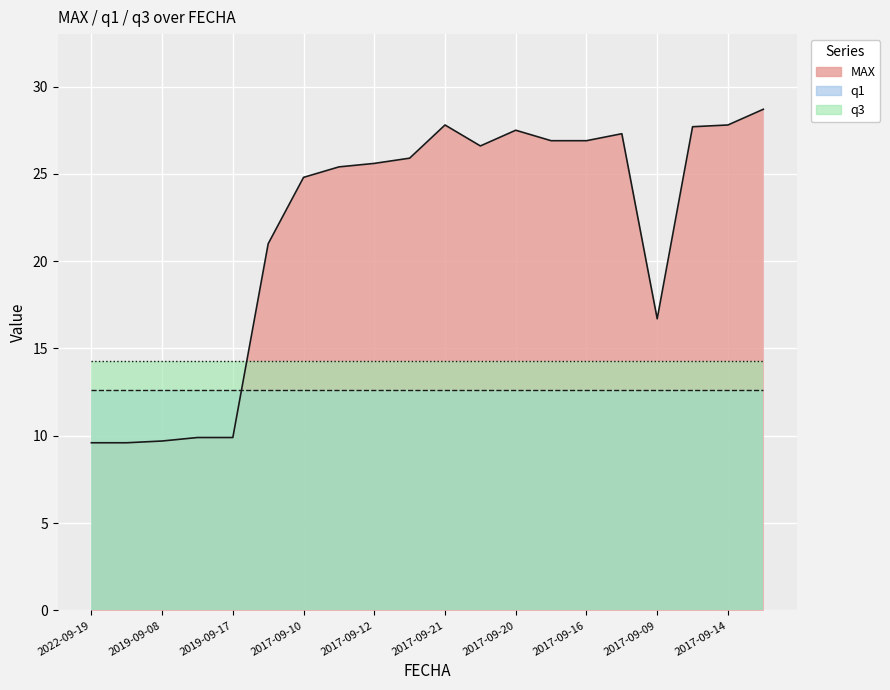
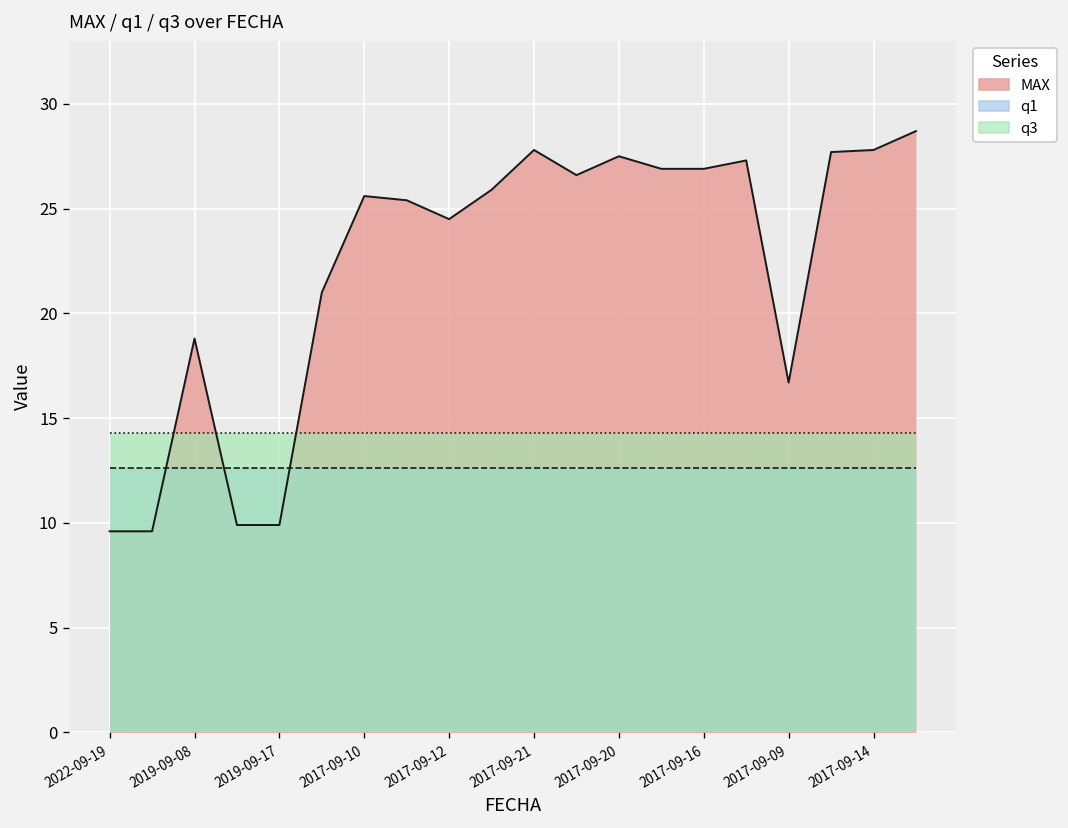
  {
    "MAX": {
      "2022-09-19": 9.6,
-     "2019-09-08": 9.7,
+     "2019-09-08": 18.8,
      "2019-09-17": 9.9,
-     "2017-09-10": 24.8,
-     "2017-09-12": 25.6,
+     "2017-09-10": 25.6,
+     "2017-09-12": 24.5,
      "2017-09-21": 27.8,
      "2017-09-20": 27.5,
      "2017-09-16": 26.9,
      "2017-09-09": 16.7,
      "2017-09-14": 27.8
    },
    "q1": {
      "2022-09-19": 12.6,
      "2019-09-08": 12.6,
      "2019-09-17": 12.6,
      "2017-09-10": 12.6,
      "2017-09-12": 12.6,
      "2017-09-21": 12.6,
      "2017-09-20": 12.6,
      "2017-09-16": 12.6,
      "2017-09-09": 12.6,
      "2017-09-14": 12.6
    },
    "q3": {
      "2022-09-19": 14.3,
      "2019-09-08": 14.3,
      "2019-09-17": 14.3,
      "2017-09-10": 14.3,
      "2017-09-12": 14.3,
      "2017-09-21": 14.3,
      "2017-09-20": 14.3,
      "2017-09-16": 14.3,
      "2017-09-09": 14.3,
      "2017-09-14": 14.3
    }
  }
